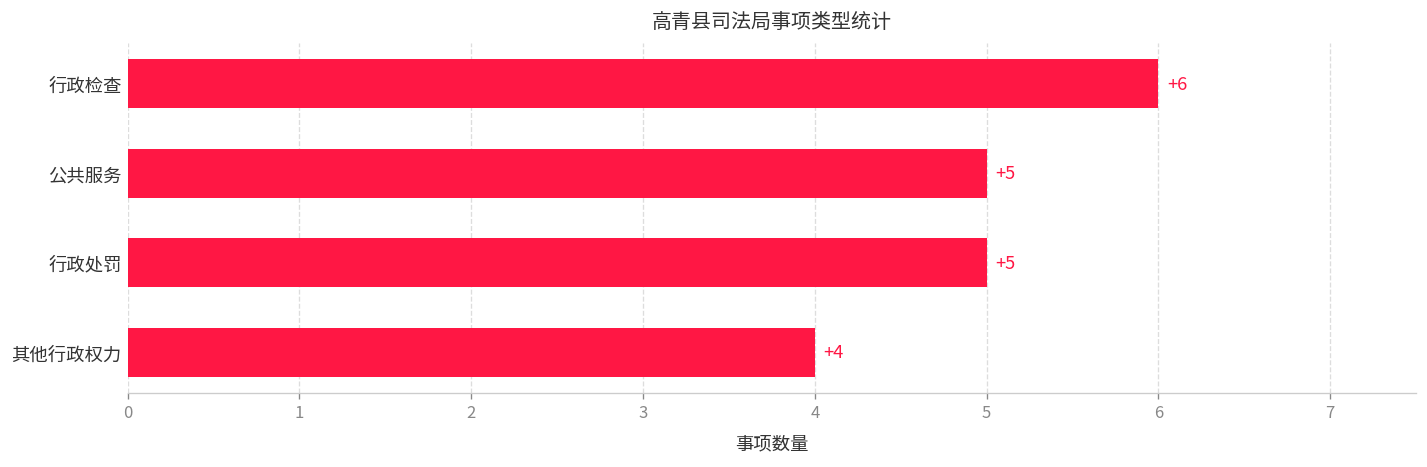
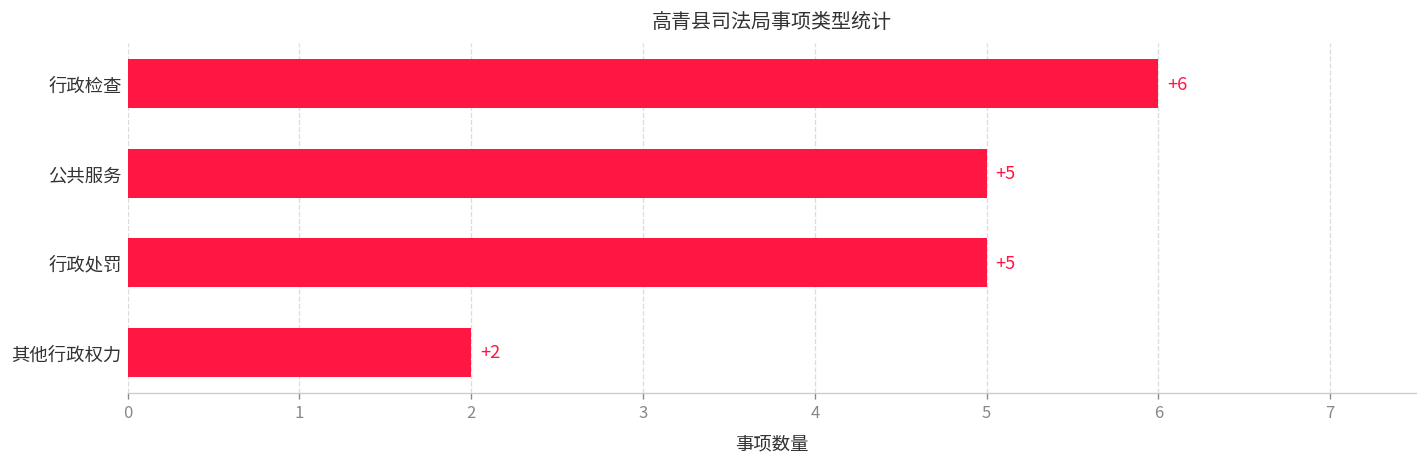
  {
    "行政检查": "+6",
    "公共服务": "+5",
    "行政处罚": "+5",
-   "其他行政权力": "+4"
+   "其他行政权力": "+2"
  }
